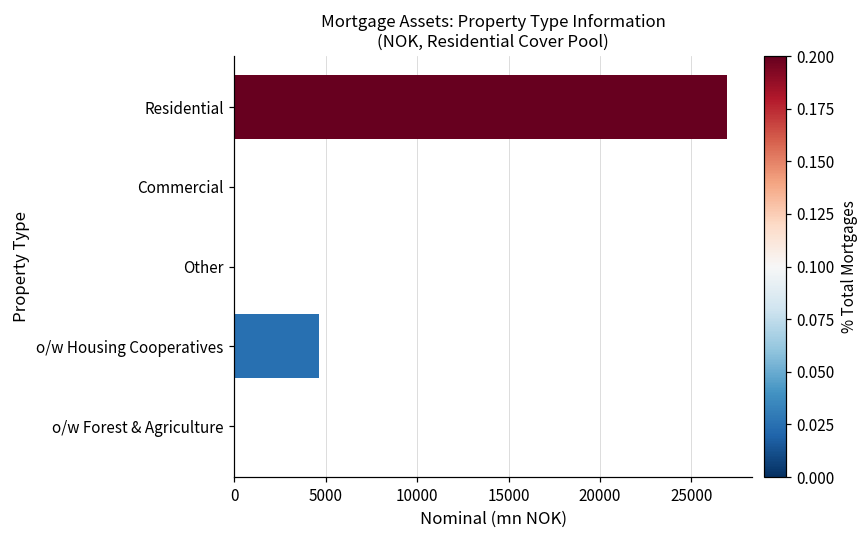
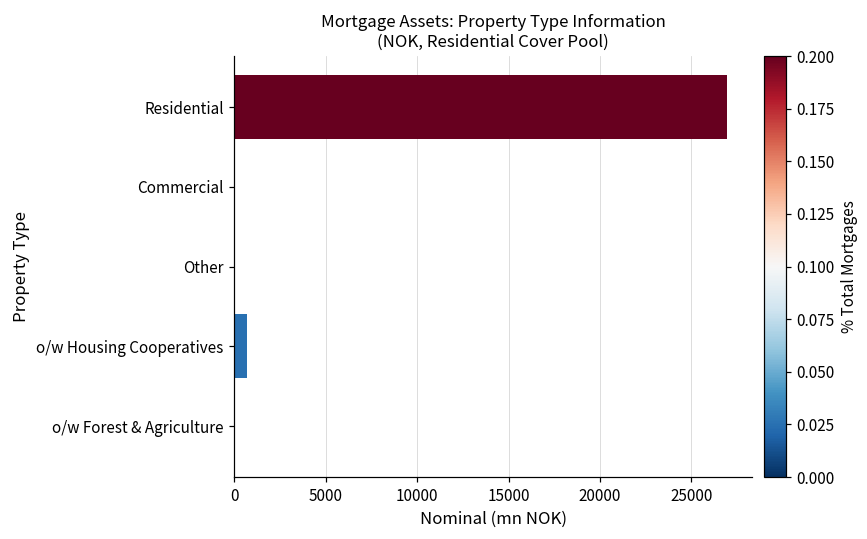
  {
    "Residential": 27000,
    "Commercial": 0,
    "Other": 0,
-   "o/w Housing Cooperatives": 4600,
+   "o/w Housing Cooperatives": 700,
    "o/w Forest & Agriculture": 0
  }
